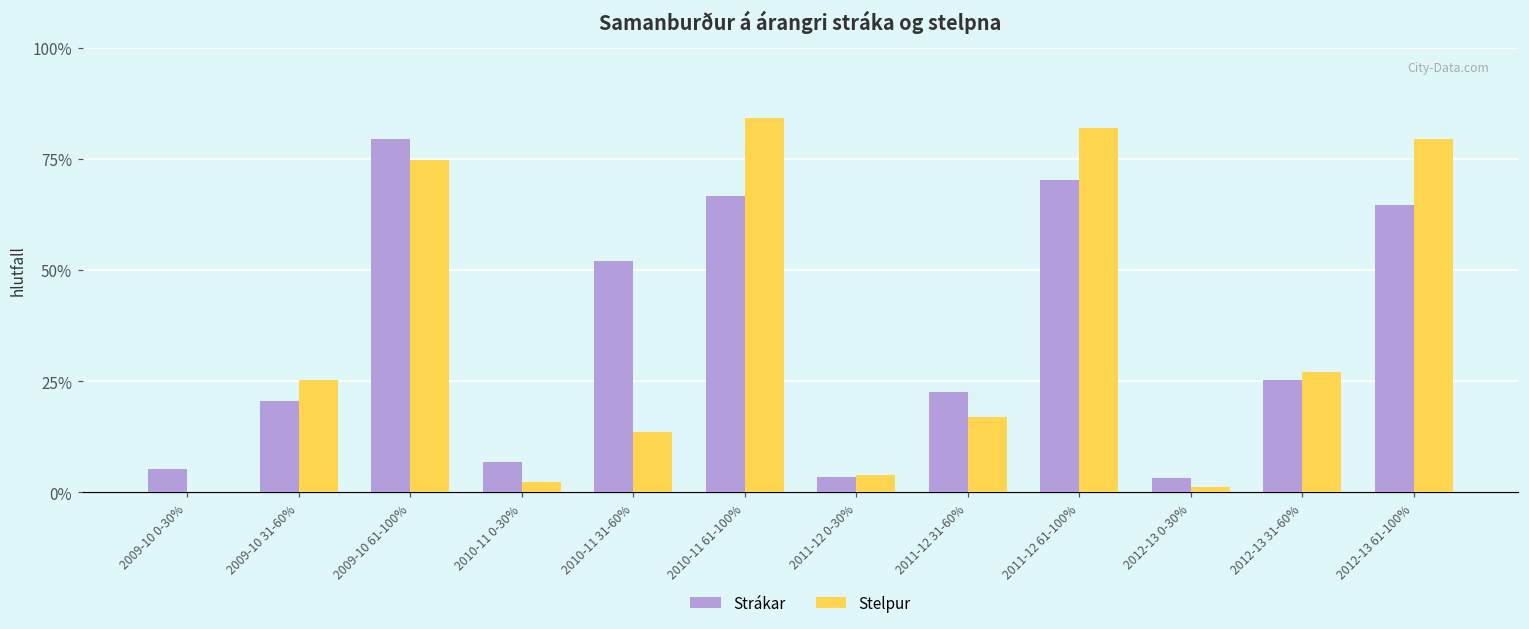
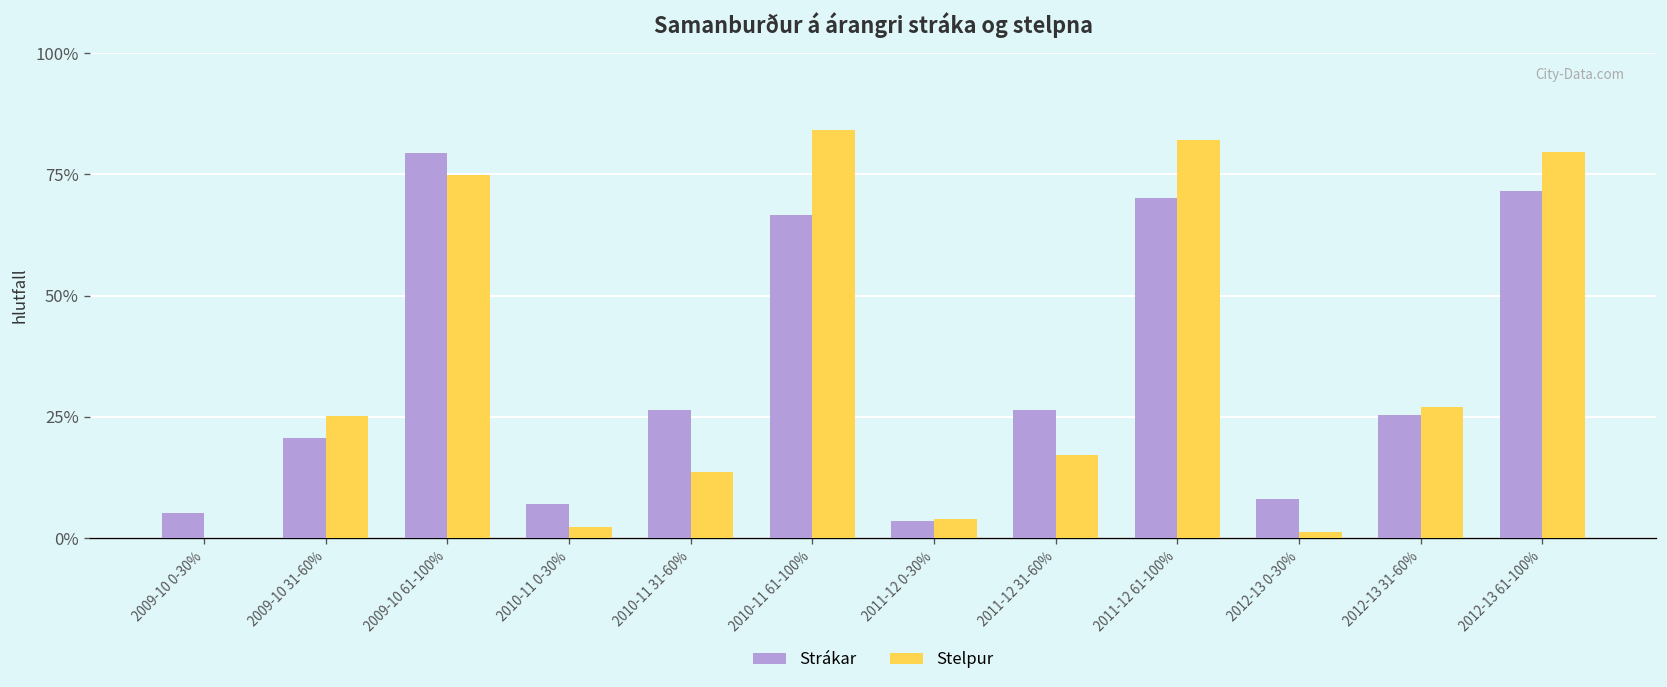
  {
    "Strákar": {
      "2009-10 0-30%": "5%",
      "2009-10 31-60%": "21%",
      "2009-10 61-100%": "79%",
      "2010-11 0-30%": "7%",
-     "2010-11 31-60%": "52%",
+     "2010-11 31-60%": "26%",
      "2010-11 61-100%": "67%",
      "2011-12 0-30%": "4%",
-     "2011-12 31-60%": "23%",
+     "2011-12 31-60%": "26%",
      "2011-12 61-100%": "70%",
-     "2012-13 0-30%": "3%",
+     "2012-13 0-30%": "8%",
      "2012-13 31-60%": "25%",
-     "2012-13 61-100%": "65%"
+     "2012-13 61-100%": "72%"
    },
    "Stelpur": {
      "2009-10 0-30%": "0%",
      "2009-10 31-60%": "25%",
      "2009-10 61-100%": "75%",
      "2010-11 0-30%": "2%",
      "2010-11 31-60%": "14%",
      "2010-11 61-100%": "84%",
      "2011-12 0-30%": "4%",
      "2011-12 31-60%": "17%",
      "2011-12 61-100%": "82%",
      "2012-13 0-30%": "1%",
      "2012-13 31-60%": "27%",
      "2012-13 61-100%": "80%"
    }
  }
